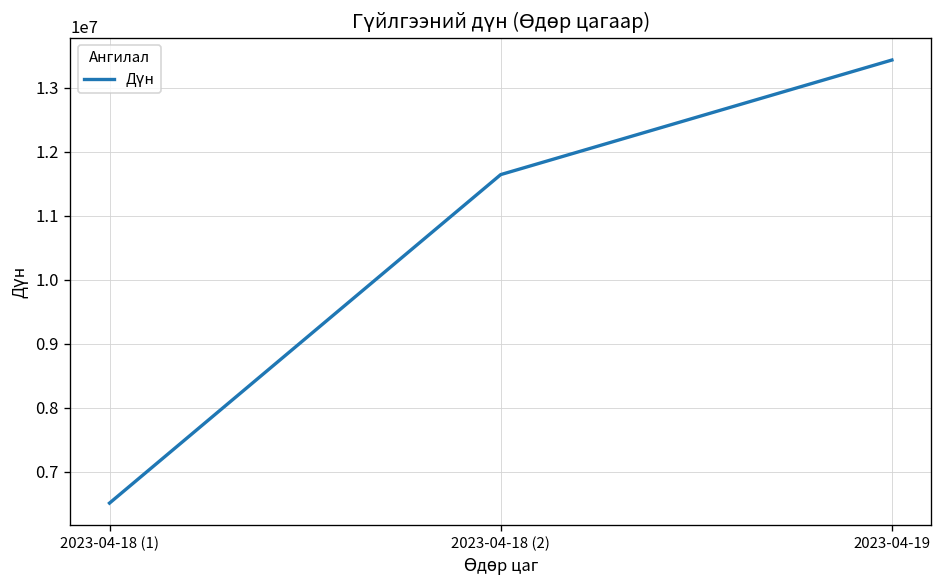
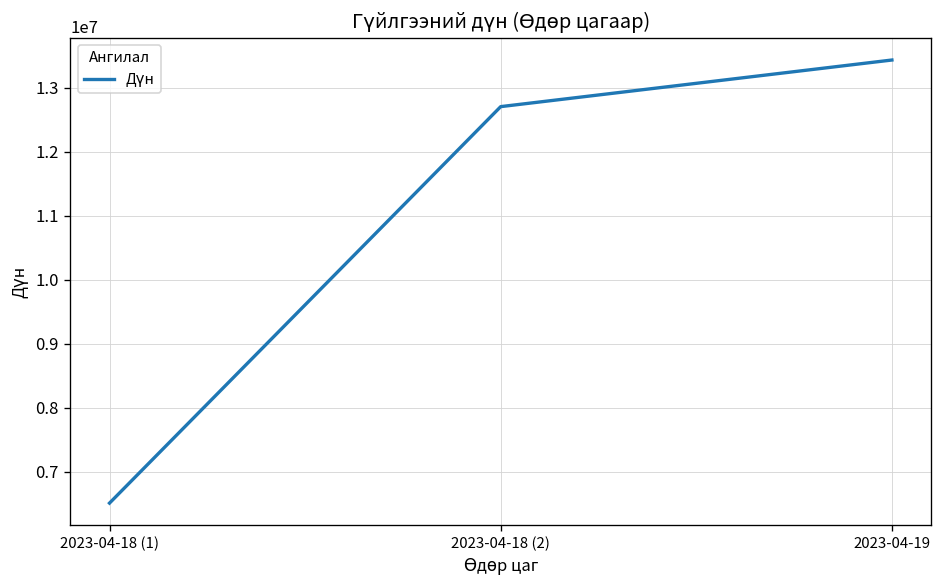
  {
    "2023-04-18 (1)": 6500000,
-   "2023-04-18 (2)": 11600000,
+   "2023-04-18 (2)": 12700000,
    "2023-04-19": 13400000
  }
